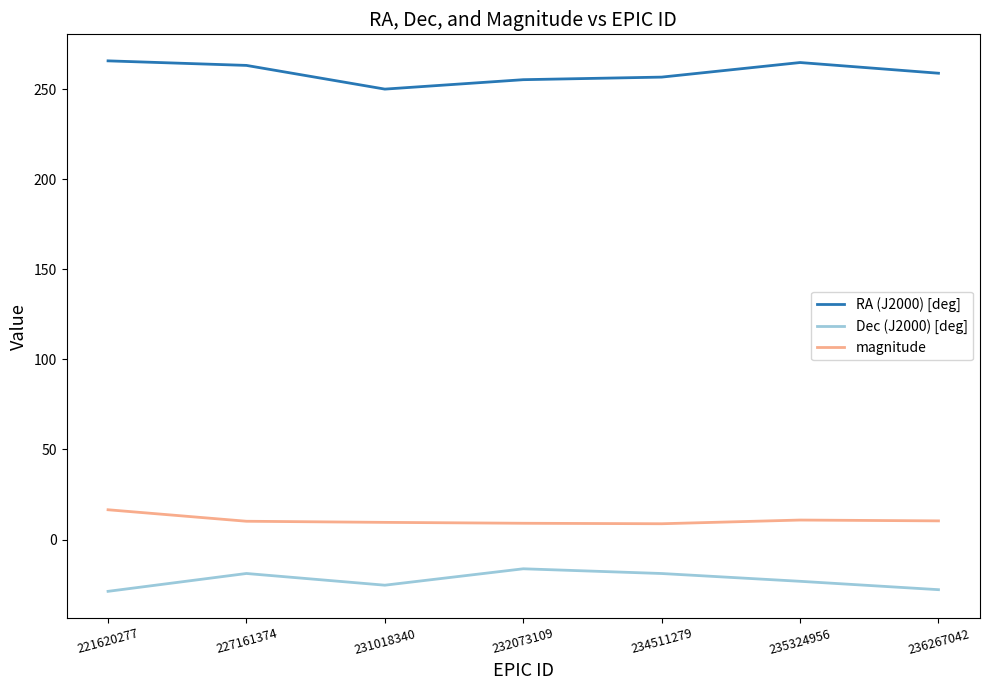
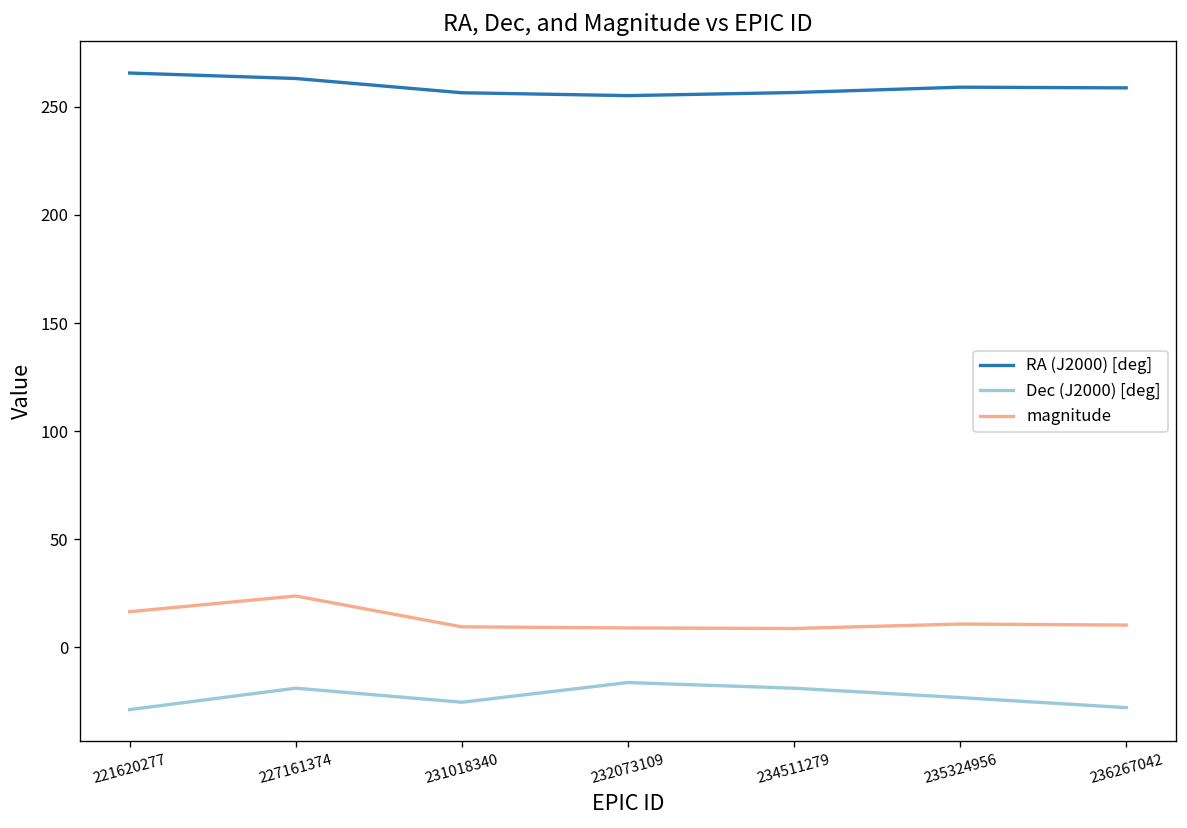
  {
    "RA (J2000) [deg]": {
      "221620277": 266,
      "227161374": 263,
-     "231018340": 250,
+     "231018340": 257,
      "232073109": 255,
      "234511279": 257,
-     "235324956": 265,
+     "235324956": 259,
      "236267042": 259
    },
    "Dec (J2000) [deg]": {
      "221620277": -29,
      "227161374": -19,
      "231018340": -25,
      "232073109": -16,
      "234511279": -19,
      "235324956": -23,
      "236267042": -28
    },
    "magnitude": {
      "221620277": 17,
-     "227161374": 10,
+     "227161374": 24,
      "231018340": 10,
      "232073109": 9,
      "234511279": 9,
      "235324956": 11,
      "236267042": 10
    }
  }
